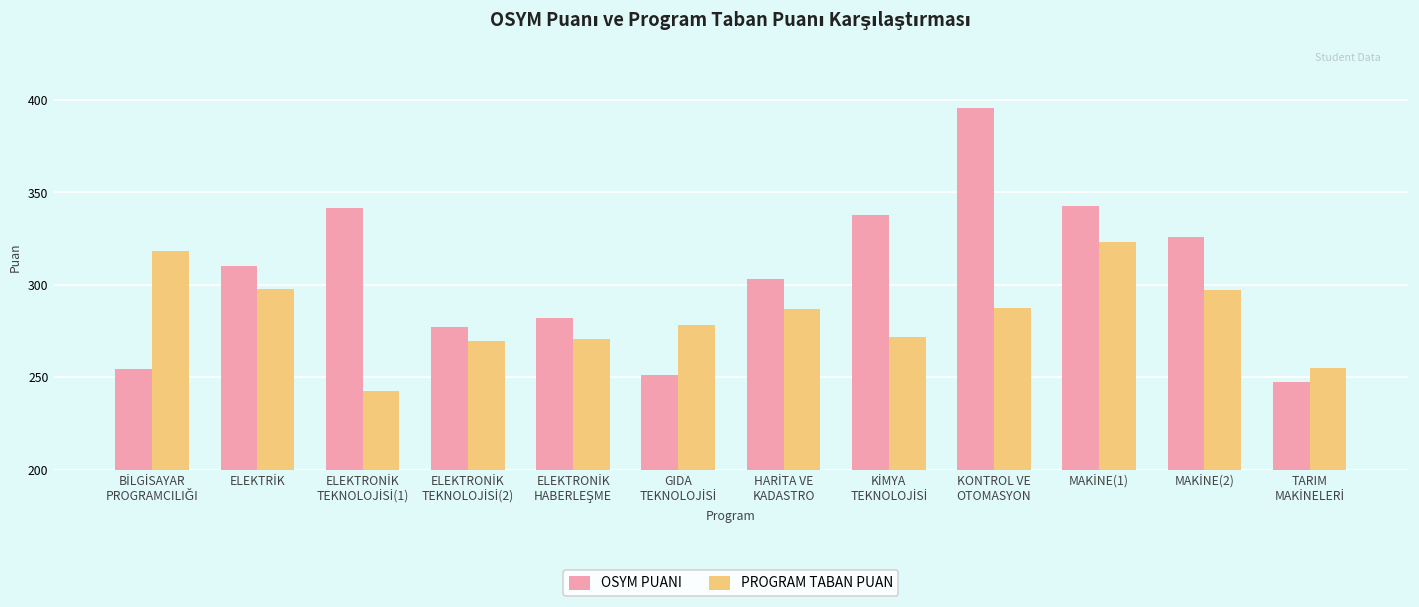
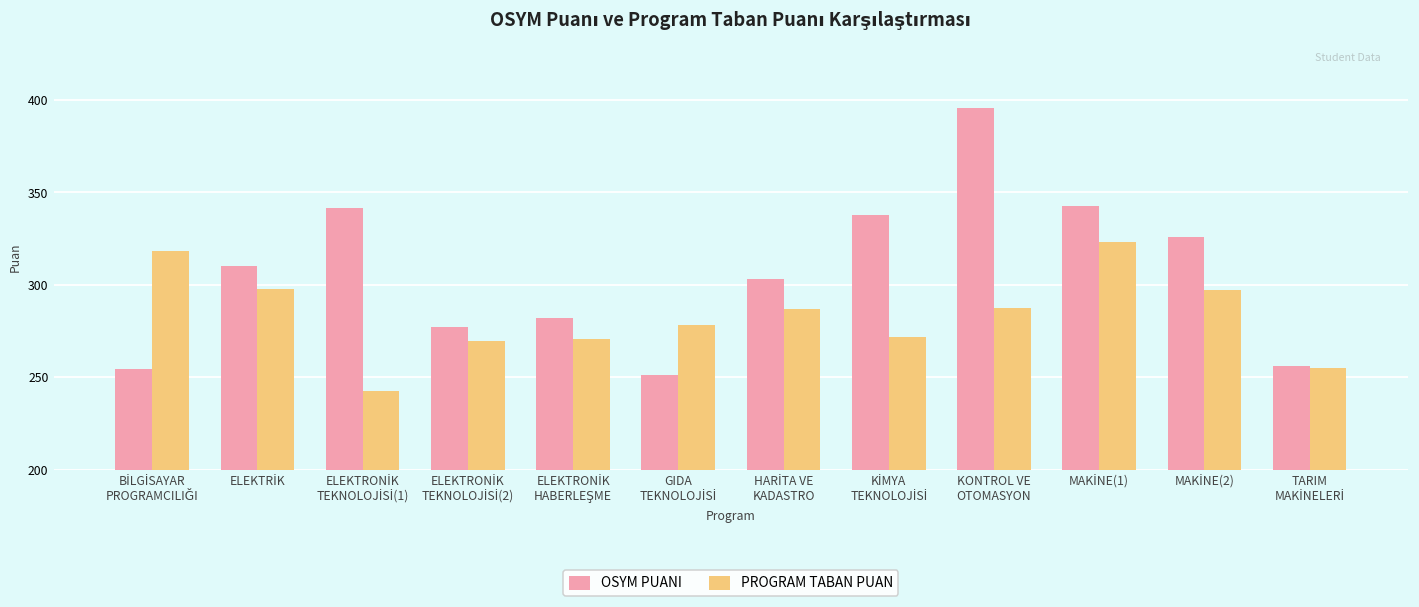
  {
    "OSYM PUANI": {
      "BİLGİSAYAR PROGRAMCILIĞI": 254,
      "ELEKTRİK": 310,
      "ELEKTRONİK TEKNOLOJİSİ(1)": 342,
      "ELEKTRONİK TEKNOLOJİSİ(2)": 277,
      "ELEKTRONİK HABERLEŞME": 282,
      "GIDA TEKNOLOJİSİ": 251,
      "HARİTA VE KADASTRO": 303,
      "KİMYA TEKNOLOJİSİ": 338,
      "KONTROL VE OTOMASYON": 396,
      "MAKİNE(1)": 343,
      "MAKİNE(2)": 326,
-     "TARIM MAKİNELERİ": 247
+     "TARIM MAKİNELERİ": 256
    },
    "PROGRAM TABAN PUAN": {
      "BİLGİSAYAR PROGRAMCILIĞI": 318,
      "ELEKTRİK": 298,
      "ELEKTRONİK TEKNOLOJİSİ(1)": 242,
      "ELEKTRONİK TEKNOLOJİSİ(2)": 270,
      "ELEKTRONİK HABERLEŞME": 271,
      "GIDA TEKNOLOJİSİ": 278,
      "HARİTA VE KADASTRO": 287,
      "KİMYA TEKNOLOJİSİ": 272,
      "KONTROL VE OTOMASYON": 287,
      "MAKİNE(1)": 323,
      "MAKİNE(2)": 297,
      "TARIM MAKİNELERİ": 255
    }
  }
